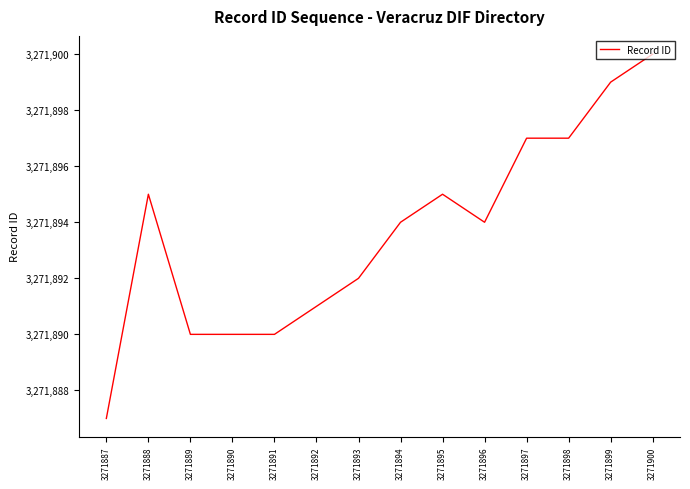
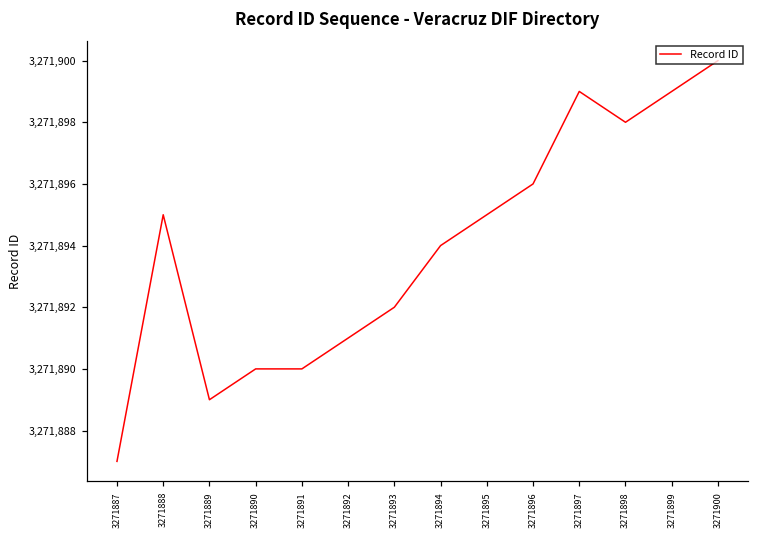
  {
    "3271887": "3,271,887",
    "3271888": "3,271,895",
-   "3271889": "3,271,890",
+   "3271889": "3,271,889",
    "3271890": "3,271,890",
    "3271891": "3,271,890",
    "3271892": "3,271,891",
    "3271893": "3,271,892",
    "3271894": "3,271,894",
    "3271895": "3,271,895",
-   "3271896": "3,271,894",
-   "3271897": "3,271,897",
-   "3271898": "3,271,897",
+   "3271896": "3,271,896",
+   "3271897": "3,271,899",
+   "3271898": "3,271,898",
    "3271899": "3,271,899"
  }
